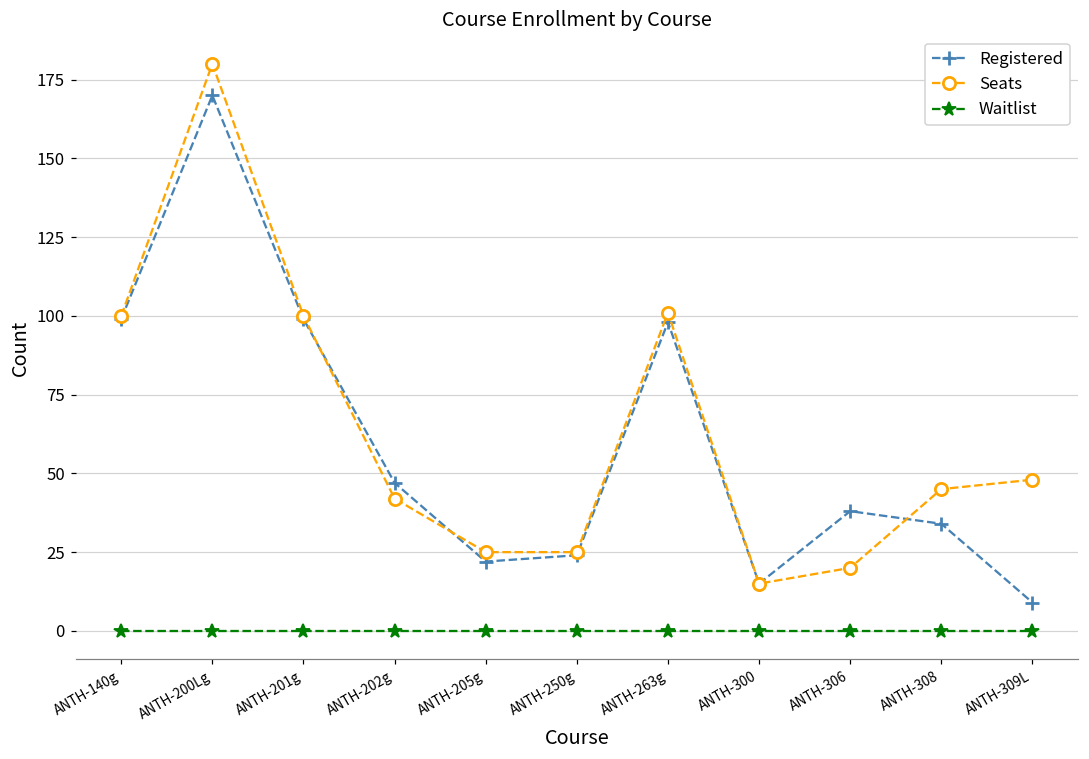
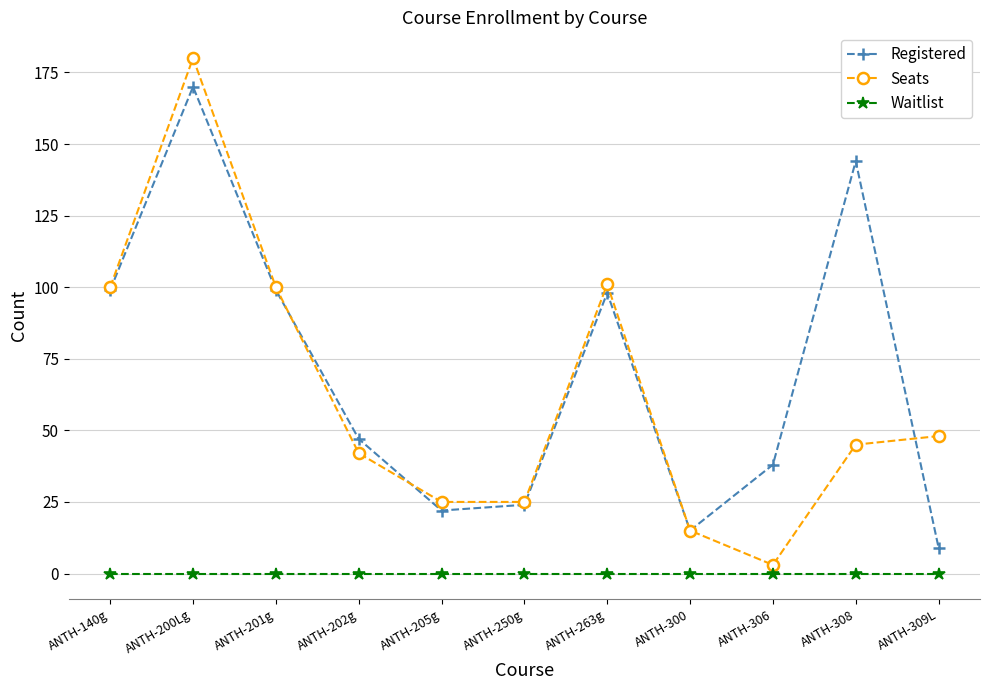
  {
    "Registered": {
      "ANTH-140g": 99,
      "ANTH-200Lg": 170,
      "ANTH-201g": 99,
      "ANTH-202g": 47,
      "ANTH-205g": 22,
      "ANTH-250g": 24,
      "ANTH-263g": 98,
      "ANTH-306": 38,
-     "ANTH-308": 34,
+     "ANTH-308": 144,
      "ANTH-309L": 9
    },
    "Seats": {
      "ANTH-140g": 100,
      "ANTH-200Lg": 180,
      "ANTH-201g": 100,
      "ANTH-202g": 42,
      "ANTH-205g": 25,
      "ANTH-250g": 25,
      "ANTH-263g": 101,
-     "ANTH-306": 20,
+     "ANTH-306": 3,
      "ANTH-308": 45,
      "ANTH-309L": 48
    },
    "Waitlist": {
      "ANTH-140g": 0,
      "ANTH-200Lg": 0,
      "ANTH-201g": 0,
      "ANTH-202g": 0,
      "ANTH-205g": 0,
      "ANTH-250g": 0,
      "ANTH-263g": 0,
      "ANTH-300": 0,
      "ANTH-306": 0,
      "ANTH-308": 0,
      "ANTH-309L": 0
    }
  }
